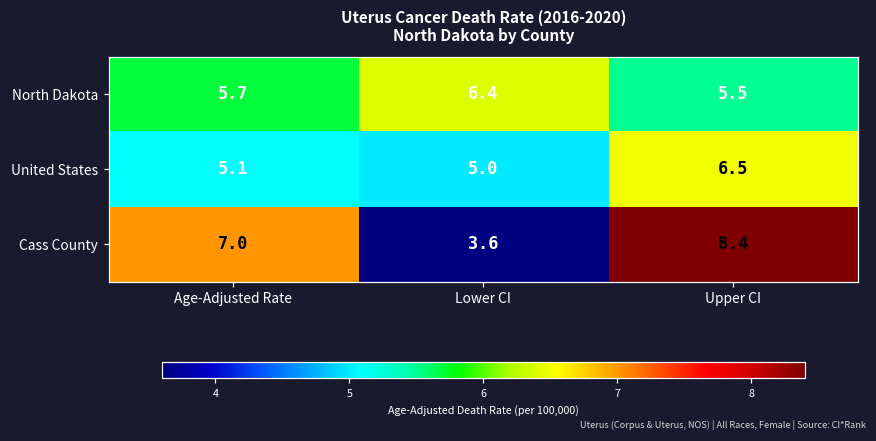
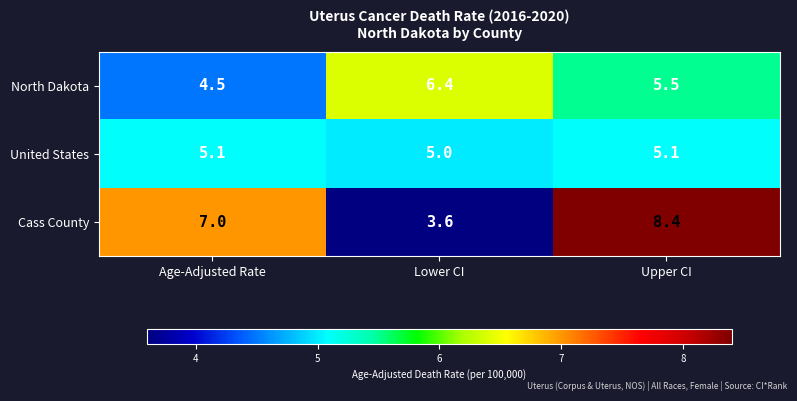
  {
    "North Dakota": {
-     "Age-Adjusted Rate": 5.7,
+     "Age-Adjusted Rate": 4.5,
      "Lower CI": 6.4,
      "Upper CI": 5.5
    },
    "United States": {
      "Age-Adjusted Rate": 5.1,
      "Lower CI": 5.0,
-     "Upper CI": 6.5
+     "Upper CI": 5.1
    },
    "Cass County": {
      "Age-Adjusted Rate": 7.0,
      "Lower CI": 3.6,
      "Upper CI": 8.4
    }
  }
